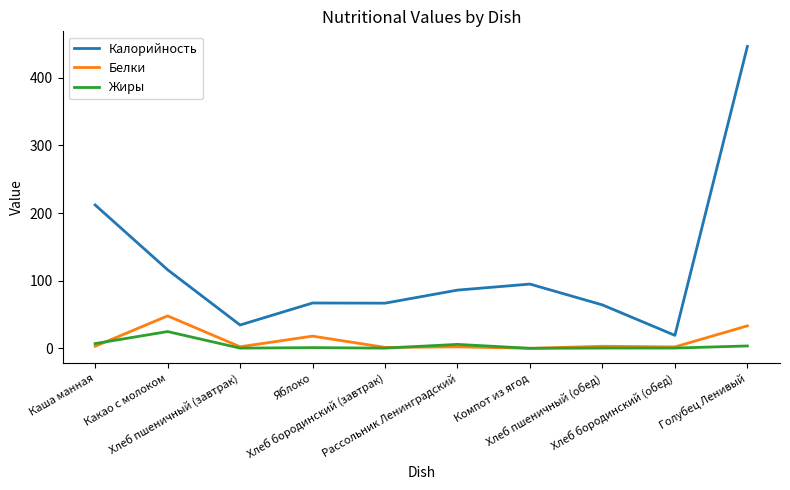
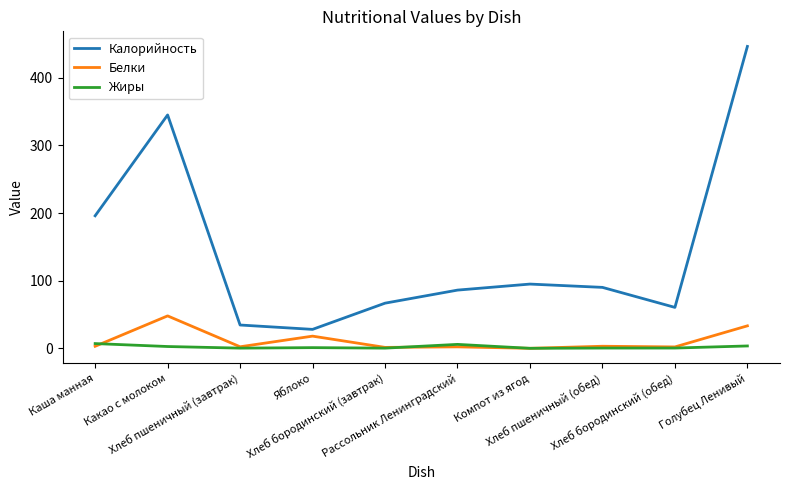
  {
    "Калорийность": {
-     "Каша манная": 210,
-     "Какао с молоком": 120,
+     "Каша манная": 200,
+     "Какао с молоком": 350,
      "Хлеб пшеничный (завтрак)": 30,
-     "Яблоко": 70,
+     "Яблоко": 30,
      "Хлеб бородинский (завтрак)": 70,
      "Рассольник Ленинградский": 90,
      "Компот из ягод": 100,
-     "Хлеб пшеничный (обед)": 60,
-     "Хлеб бородинский (обед)": 20,
+     "Хлеб пшеничный (обед)": 90,
+     "Хлеб бородинский (обед)": 60,
      "Голубец Ленивый": 450
    },
    "Белки": {
      "Каша манная": 0,
      "Какао с молоком": 50,
      "Яблоко": 20,
      "Голубец Ленивый": 30
    },
    "Жиры": {
      "Каша манная": 10,
-     "Какао с молоком": 20,
+     "Какао с молоком": 0,
      "Яблоко": 0,
      "Голубец Ленивый": 0
    }
  }
